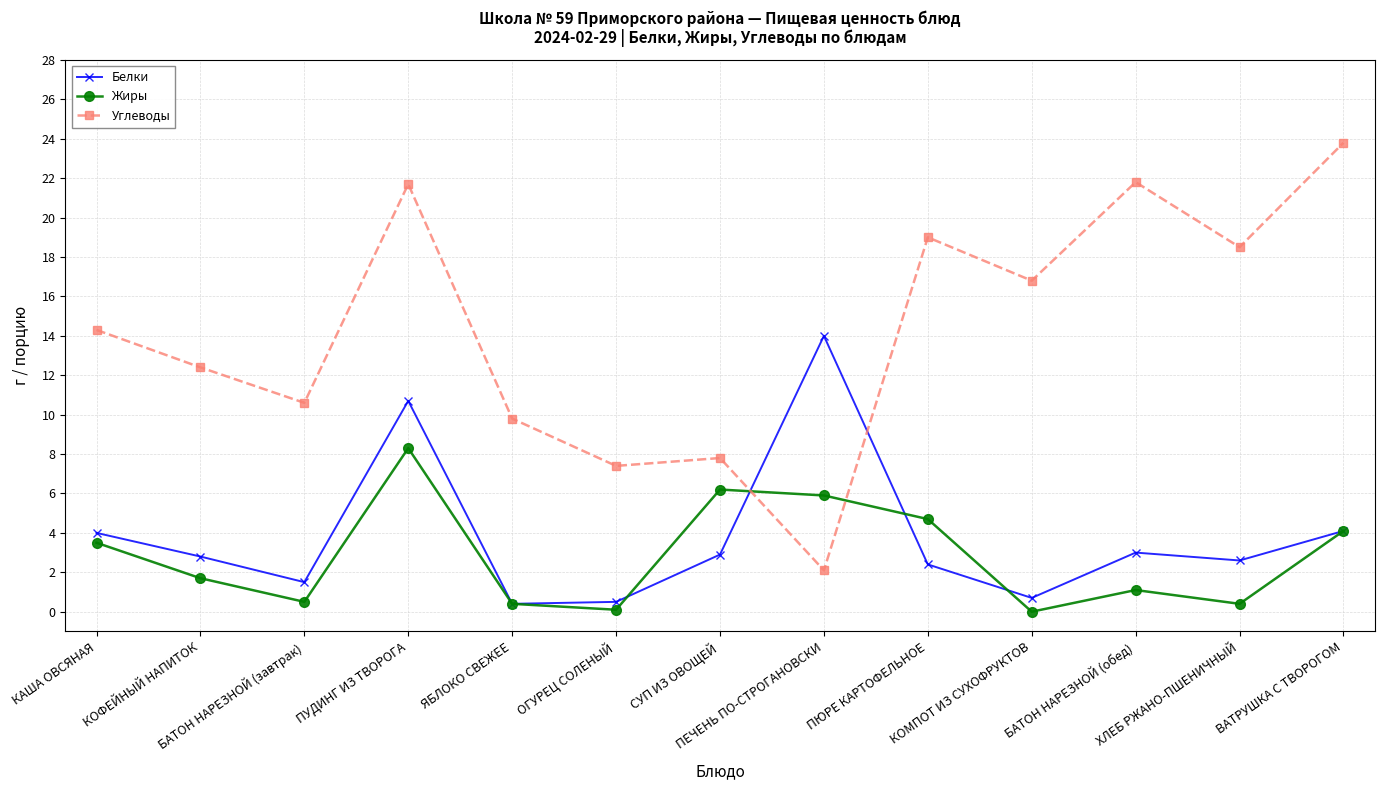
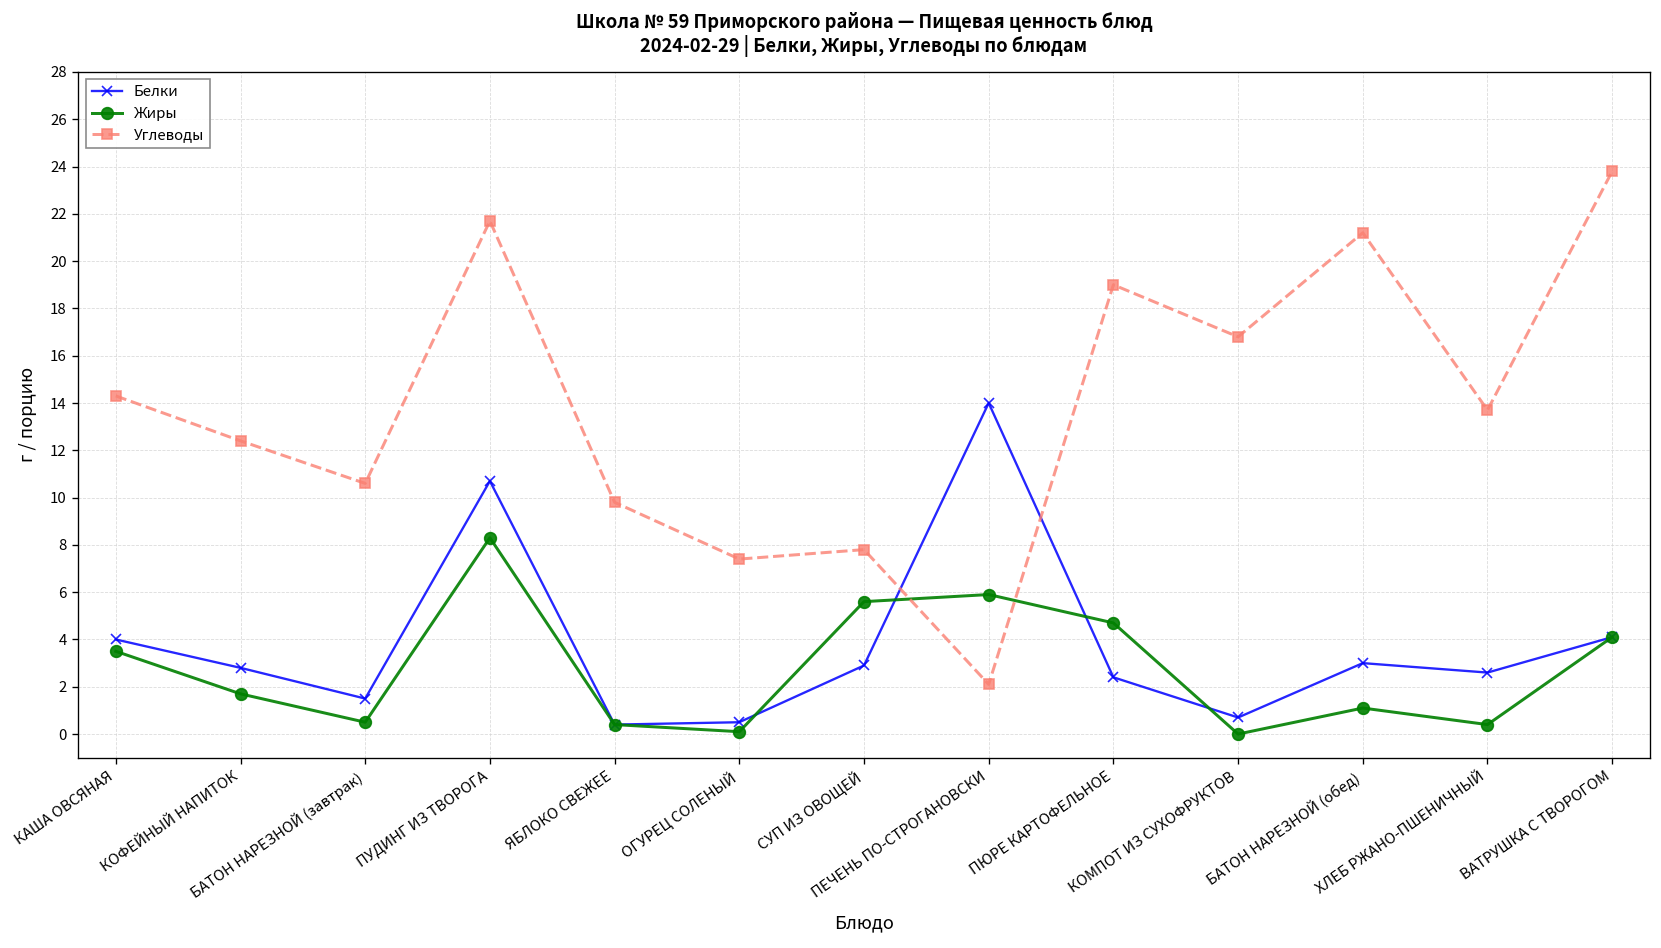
  {
    "Белки": {
      "КАША ОВСЯНАЯ": 4.0,
      "КОФЕЙНЫЙ НАПИТОК": 2.8,
      "БАТОН НАРЕЗНОЙ (завтрак)": 1.5,
      "ПУДИНГ ИЗ ТВОРОГА": 10.7,
      "ОГУРЕЦ СОЛЕНЫЙ": 0.5,
      "СУП ИЗ ОВОЩЕЙ": 2.9,
      "ПЕЧЕНЬ ПО-СТРОГАНОВСКИ": 14.0,
      "ПЮРЕ КАРТОФЕЛЬНОЕ": 2.4,
      "КОМПОТ ИЗ СУХОФРУКТОВ": 0.7,
      "БАТОН НАРЕЗНОЙ (обед)": 3.0,
      "ХЛЕБ РЖАНО-ПШЕНИЧНЫЙ": 2.6
    },
    "Жиры": {
      "КАША ОВСЯНАЯ": 3.5,
      "КОФЕЙНЫЙ НАПИТОК": 1.7,
      "БАТОН НАРЕЗНОЙ (завтрак)": 0.5,
      "ПУДИНГ ИЗ ТВОРОГА": 8.3,
      "ОГУРЕЦ СОЛЕНЫЙ": 0.1,
-     "СУП ИЗ ОВОЩЕЙ": 6.2,
+     "СУП ИЗ ОВОЩЕЙ": 5.6,
      "ПЕЧЕНЬ ПО-СТРОГАНОВСКИ": 5.9,
      "ПЮРЕ КАРТОФЕЛЬНОЕ": 4.7,
      "КОМПОТ ИЗ СУХОФРУКТОВ": 0.0,
      "БАТОН НАРЕЗНОЙ (обед)": 1.1,
      "ХЛЕБ РЖАНО-ПШЕНИЧНЫЙ": 0.4
    },
    "Углеводы": {
      "КАША ОВСЯНАЯ": 14.3,
      "КОФЕЙНЫЙ НАПИТОК": 12.4,
      "БАТОН НАРЕЗНОЙ (завтрак)": 10.6,
      "ПУДИНГ ИЗ ТВОРОГА": 21.7,
      "ЯБЛОКО СВЕЖЕЕ": 9.8,
      "ОГУРЕЦ СОЛЕНЫЙ": 7.4,
      "СУП ИЗ ОВОЩЕЙ": 7.8,
      "ПЕЧЕНЬ ПО-СТРОГАНОВСКИ": 2.1,
      "ПЮРЕ КАРТОФЕЛЬНОЕ": 19.0,
      "КОМПОТ ИЗ СУХОФРУКТОВ": 16.8,
-     "БАТОН НАРЕЗНОЙ (обед)": 21.8,
-     "ХЛЕБ РЖАНО-ПШЕНИЧНЫЙ": 18.5,
+     "БАТОН НАРЕЗНОЙ (обед)": 21.2,
+     "ХЛЕБ РЖАНО-ПШЕНИЧНЫЙ": 13.7,
      "ВАТРУШКА С ТВОРОГОМ": 23.8
    }
  }
